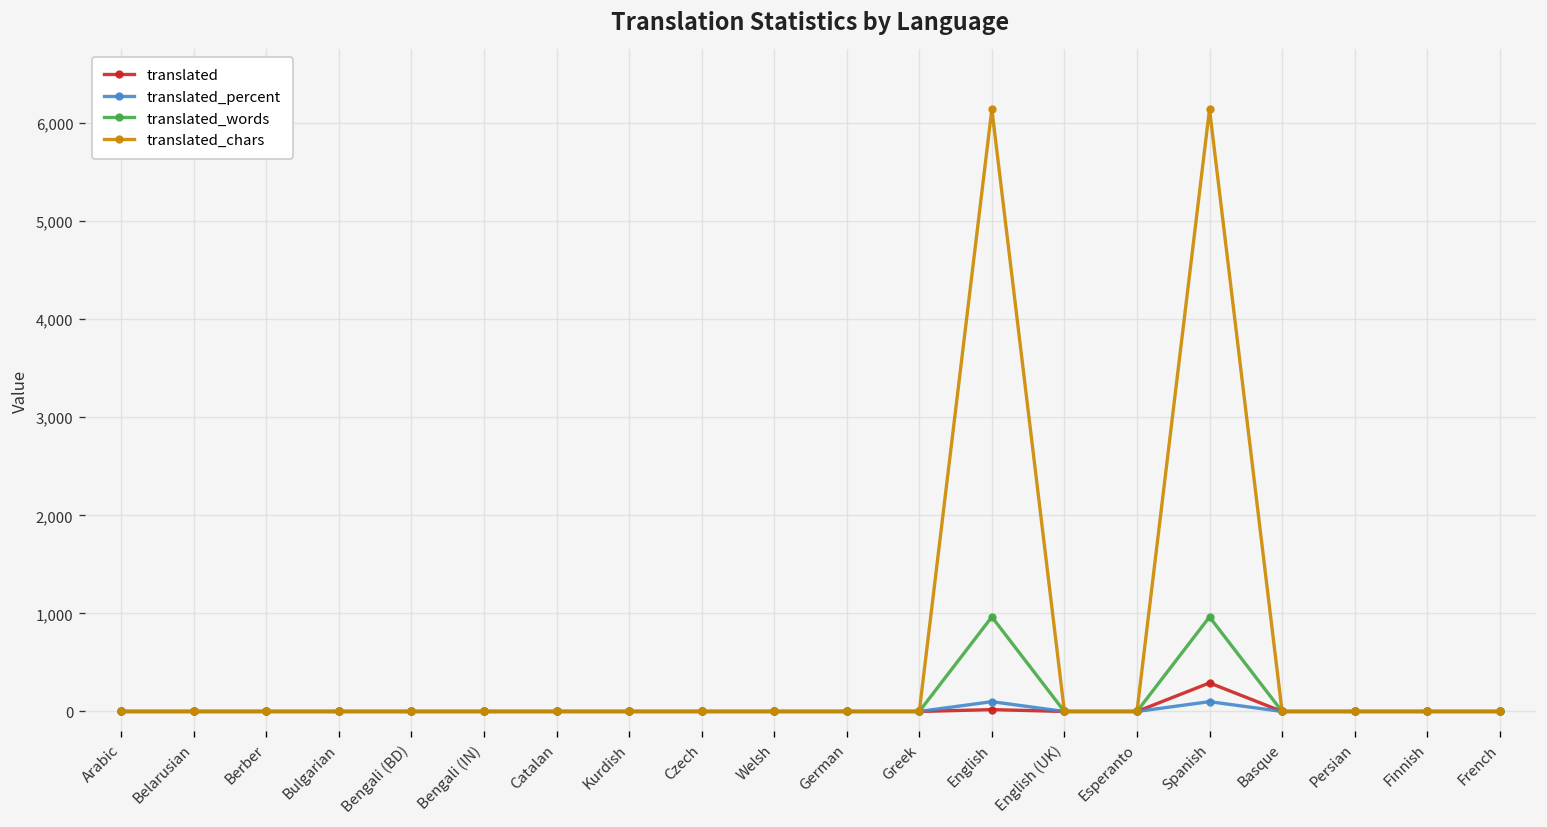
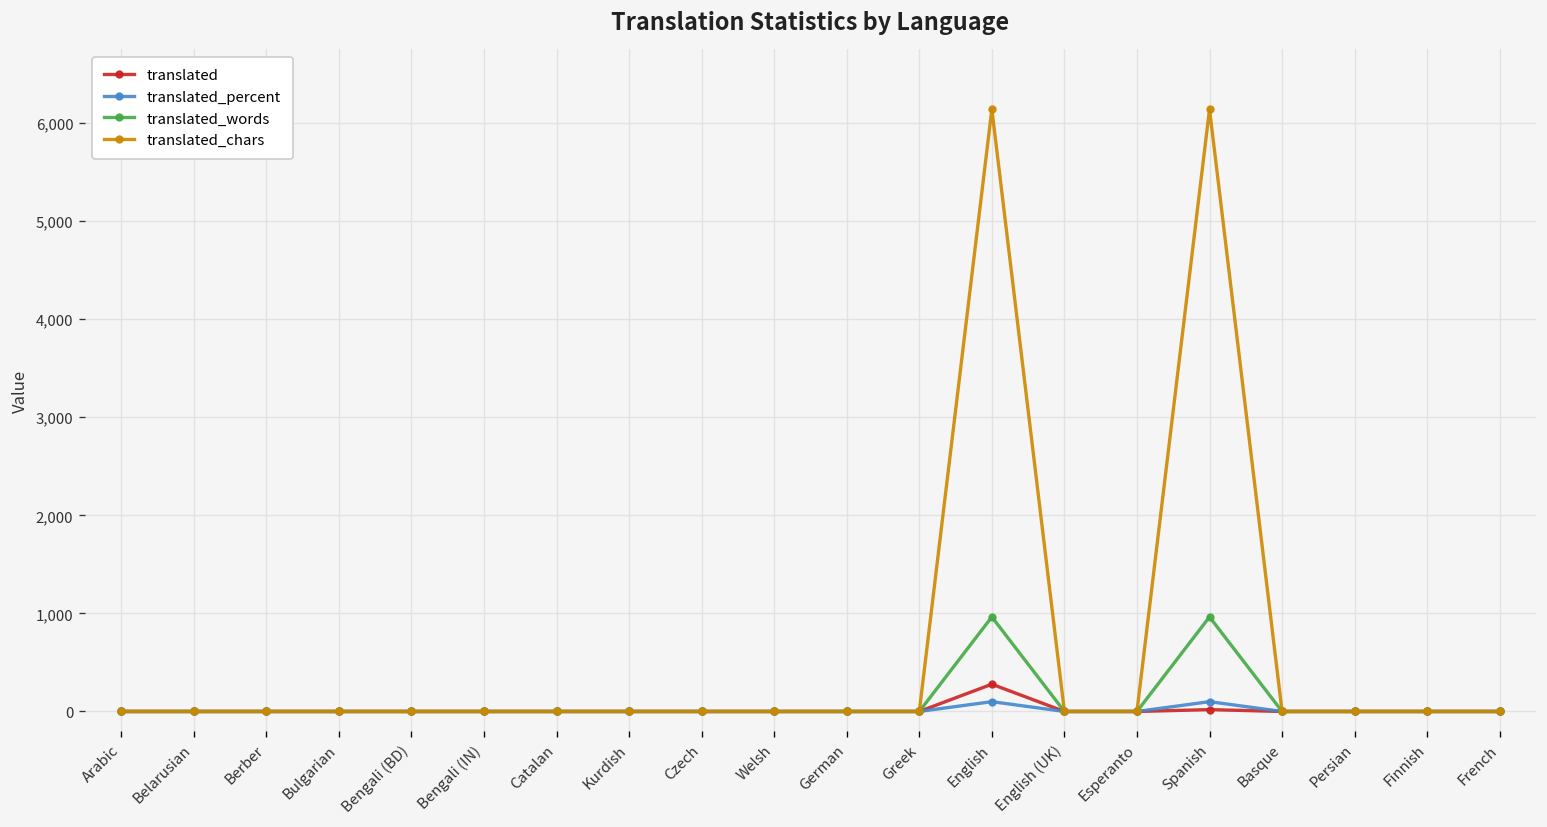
  {
    "translated": {
-     "English": "0",
-     "Spanish": "300"
+     "English": "300",
+     "Spanish": "0"
    },
    "translated_percent": {
      "English": "100",
      "Spanish": "100"
    },
    "translated_words": {
      "English": "1,000",
      "Spanish": "1,000"
    },
    "translated_chars": {
      "English": "6,100",
      "Spanish": "6,100"
    }
  }
